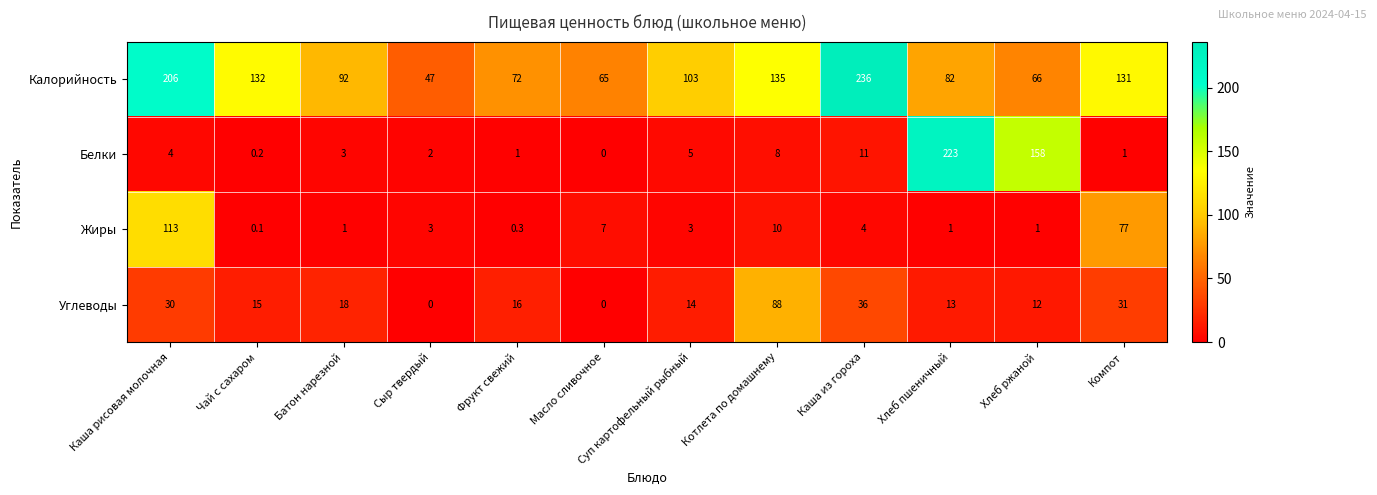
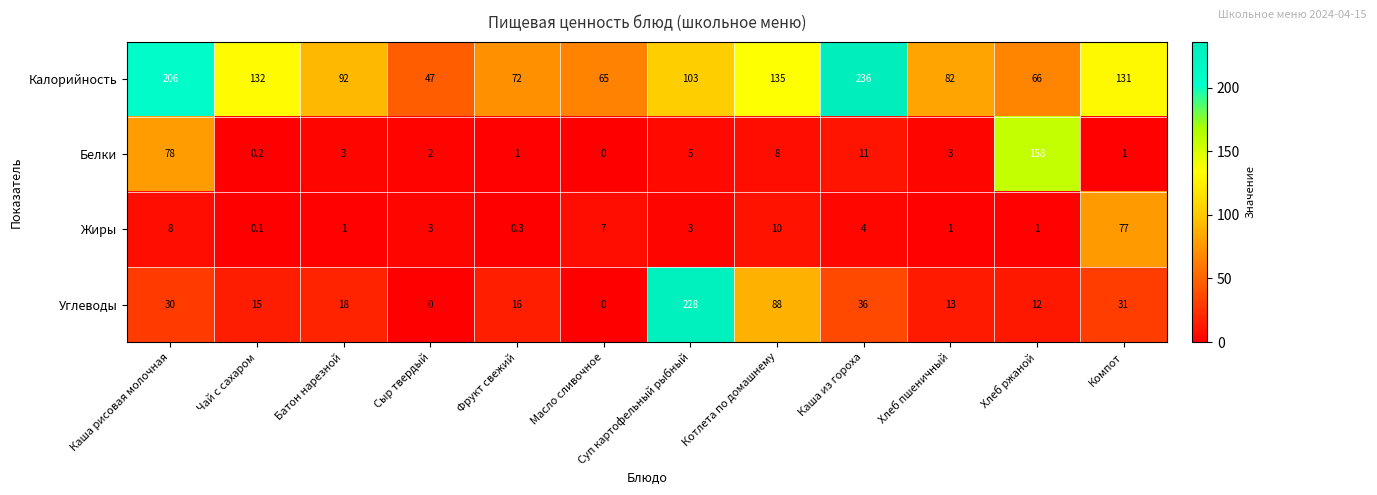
  {
    "Калорийность": {
      "Каша рисовая молочная": 206,
      "Чай с сахаром": 132,
      "Батон нарезной": 92,
      "Сыр твердый": 47,
      "Фрукт свежий": 72,
      "Масло сливочное": 65,
      "Суп картофельный рыбный": 103,
      "Котлета по домашнему": 135,
      "Каша из гороха": 236,
      "Хлеб пшеничный": 82,
      "Хлеб ржаной": 66,
      "Компот": 131
    },
    "Белки": {
-     "Каша рисовая молочная": 4,
+     "Каша рисовая молочная": 78,
      "Чай с сахаром": 0.2,
      "Батон нарезной": 3,
      "Сыр твердый": 2,
      "Фрукт свежий": 1,
      "Масло сливочное": 0,
      "Суп картофельный рыбный": 5,
      "Котлета по домашнему": 8,
      "Каша из гороха": 11,
-     "Хлеб пшеничный": 223,
+     "Хлеб пшеничный": 3,
      "Хлеб ржаной": 158,
      "Компот": 1
    },
    "Жиры": {
-     "Каша рисовая молочная": 113,
+     "Каша рисовая молочная": 8,
      "Чай с сахаром": 0.1,
      "Батон нарезной": 1,
      "Сыр твердый": 3,
      "Фрукт свежий": 0.3,
      "Масло сливочное": 7,
      "Суп картофельный рыбный": 3,
      "Котлета по домашнему": 10,
      "Каша из гороха": 4,
      "Хлеб пшеничный": 1,
      "Хлеб ржаной": 1,
      "Компот": 77
    },
    "Углеводы": {
      "Каша рисовая молочная": 30,
      "Чай с сахаром": 15,
      "Батон нарезной": 18,
      "Сыр твердый": 0,
      "Фрукт свежий": 16,
      "Масло сливочное": 0,
-     "Суп картофельный рыбный": 14,
+     "Суп картофельный рыбный": 228,
      "Котлета по домашнему": 88,
      "Каша из гороха": 36,
      "Хлеб пшеничный": 13,
      "Хлеб ржаной": 12,
      "Компот": 31
    }
  }
